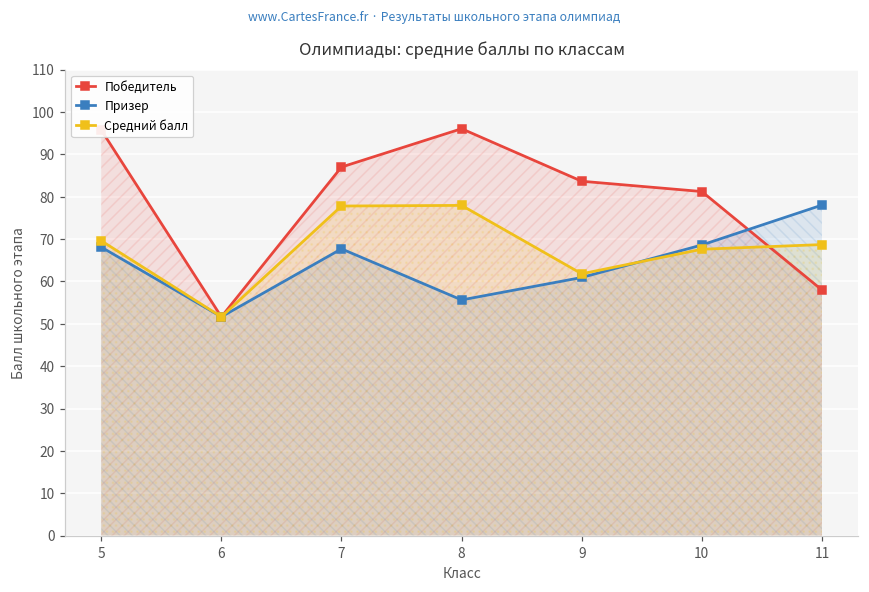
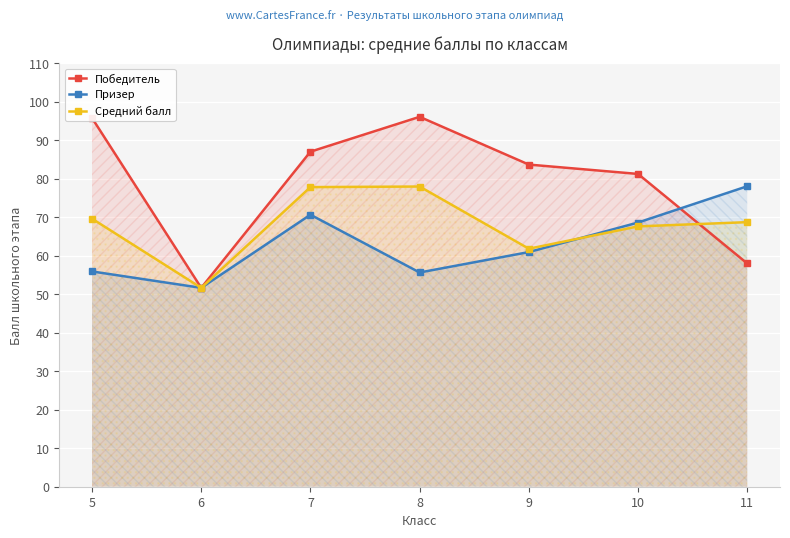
  {
    "Победитель": {
      "7": 87,
      "8": 96,
      "9": 84,
      "10": 81,
      "11": 58
    },
    "Призер": {
-     "5": 68,
-     "7": 68,
+     "5": 56,
+     "7": 71,
      "8": 56,
      "9": 61,
      "10": 69,
      "11": 78
    },
    "Средний балл": {
      "5": 70,
      "7": 78,
      "8": 78,
      "9": 62,
      "10": 68,
      "11": 69
    }
  }
